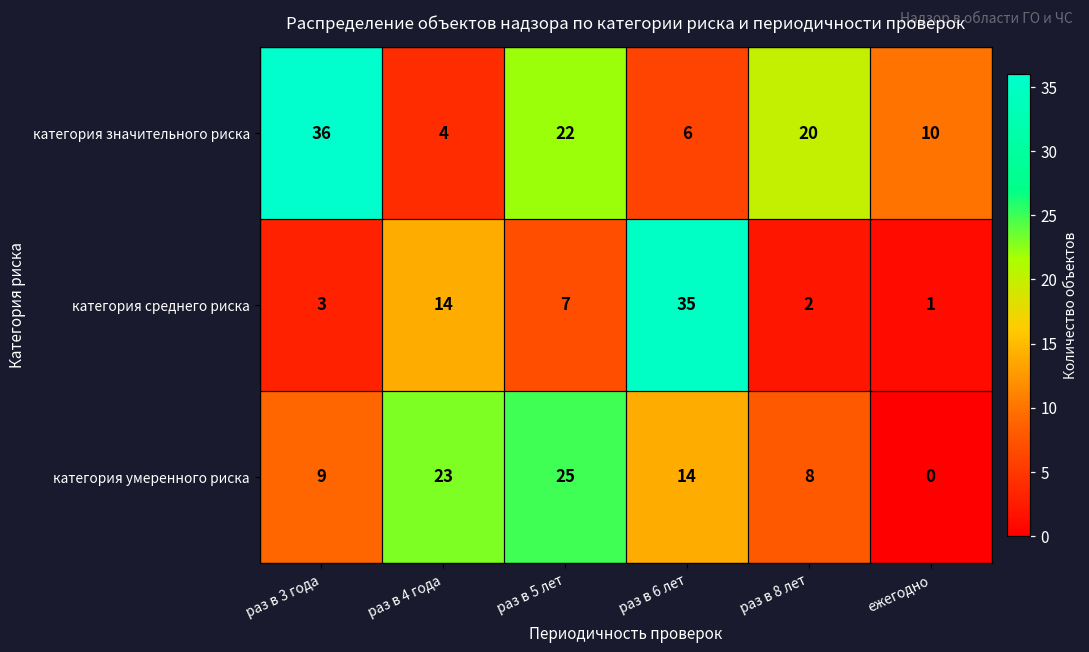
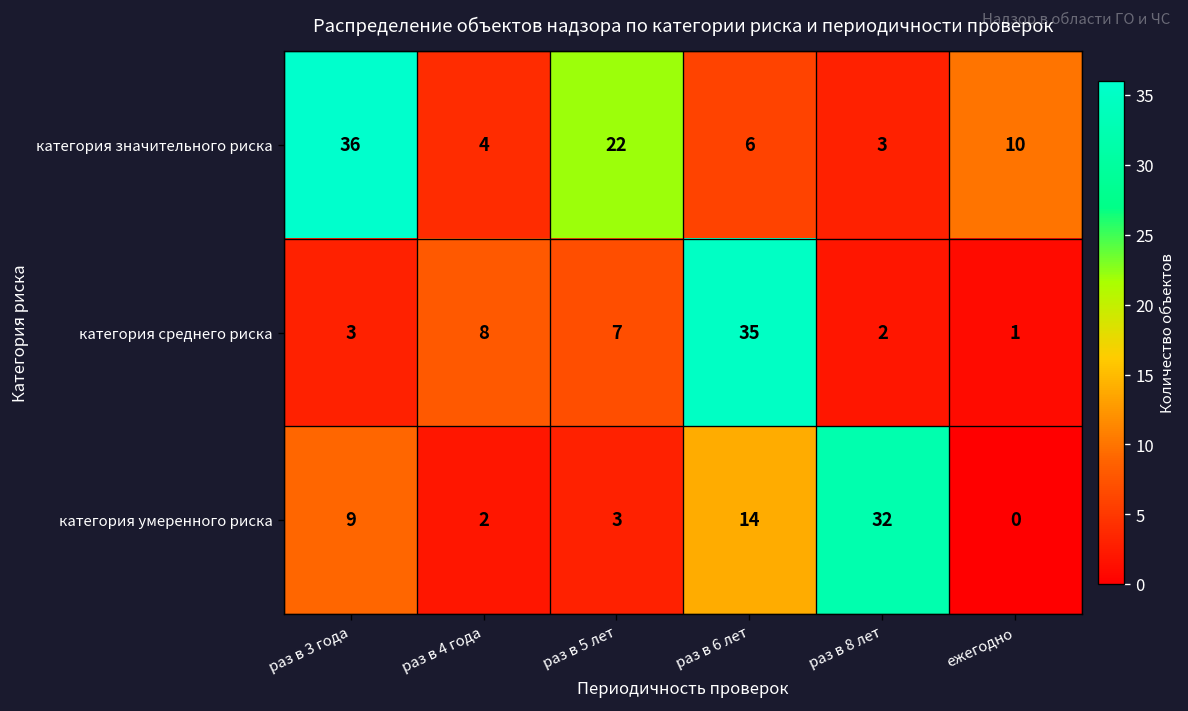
  {
    "категория значительного риска": {
      "раз в 3 года": 36,
      "раз в 4 года": 4,
      "раз в 5 лет": 22,
      "раз в 6 лет": 6,
-     "раз в 8 лет": 20,
+     "раз в 8 лет": 3,
      "ежегодно": 10
    },
    "категория среднего риска": {
      "раз в 3 года": 3,
-     "раз в 4 года": 14,
+     "раз в 4 года": 8,
      "раз в 5 лет": 7,
      "раз в 6 лет": 35,
      "раз в 8 лет": 2,
      "ежегодно": 1
    },
    "категория умеренного риска": {
      "раз в 3 года": 9,
-     "раз в 4 года": 23,
-     "раз в 5 лет": 25,
+     "раз в 4 года": 2,
+     "раз в 5 лет": 3,
      "раз в 6 лет": 14,
-     "раз в 8 лет": 8,
+     "раз в 8 лет": 32,
      "ежегодно": 0
    }
  }
